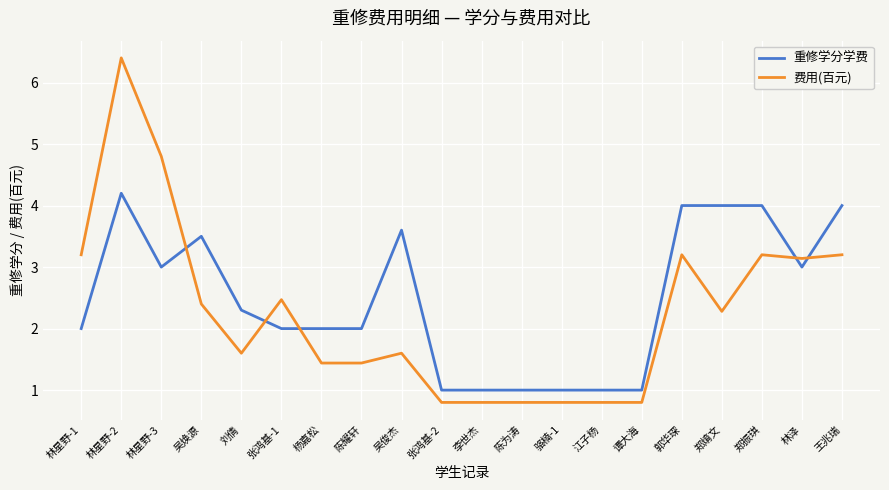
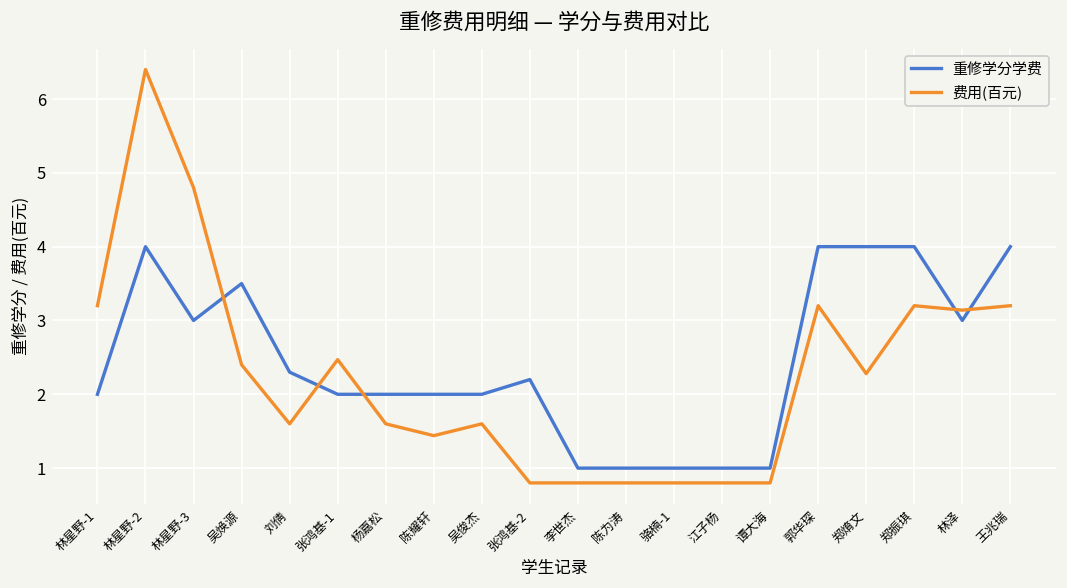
  {
    "重修学分学费": {
      "林星野-1": 2.0,
-     "林星野-2": 4.2,
+     "林星野-2": 4.0,
      "林星野-3": 3.0,
      "吴焕源": 3.5,
      "刘倩": 2.3,
      "张鸿基-1": 2.0,
      "杨嘉松": 2.0,
      "陈耀轩": 2.0,
-     "吴俊杰": 3.6,
-     "张鸿基-2": 1.0,
+     "吴俊杰": 2.0,
+     "张鸿基-2": 2.2,
      "李世杰": 1.0,
      "陈为涛": 1.0,
      "骆楠-1": 1.0,
      "江子杨": 1.0,
      "谭大海": 1.0,
      "郭华琛": 4.0,
      "郑焴文": 4.0,
      "郑振琪": 4.0,
      "林泽": 3.0,
      "王兆瑞": 4.0
    },
    "费用(百元)": {
      "林星野-1": 3.2,
      "林星野-2": 6.4,
      "林星野-3": 4.8,
      "吴焕源": 2.4,
      "刘倩": 1.6,
      "张鸿基-1": 2.5,
-     "杨嘉松": 1.4,
+     "杨嘉松": 1.6,
      "陈耀轩": 1.4,
      "吴俊杰": 1.6,
      "张鸿基-2": 0.8,
      "李世杰": 0.8,
      "陈为涛": 0.8,
      "骆楠-1": 0.8,
      "江子杨": 0.8,
      "谭大海": 0.8,
      "郭华琛": 3.2,
      "郑焴文": 2.3,
      "郑振琪": 3.2,
      "林泽": 3.1,
      "王兆瑞": 3.2
    }
  }
